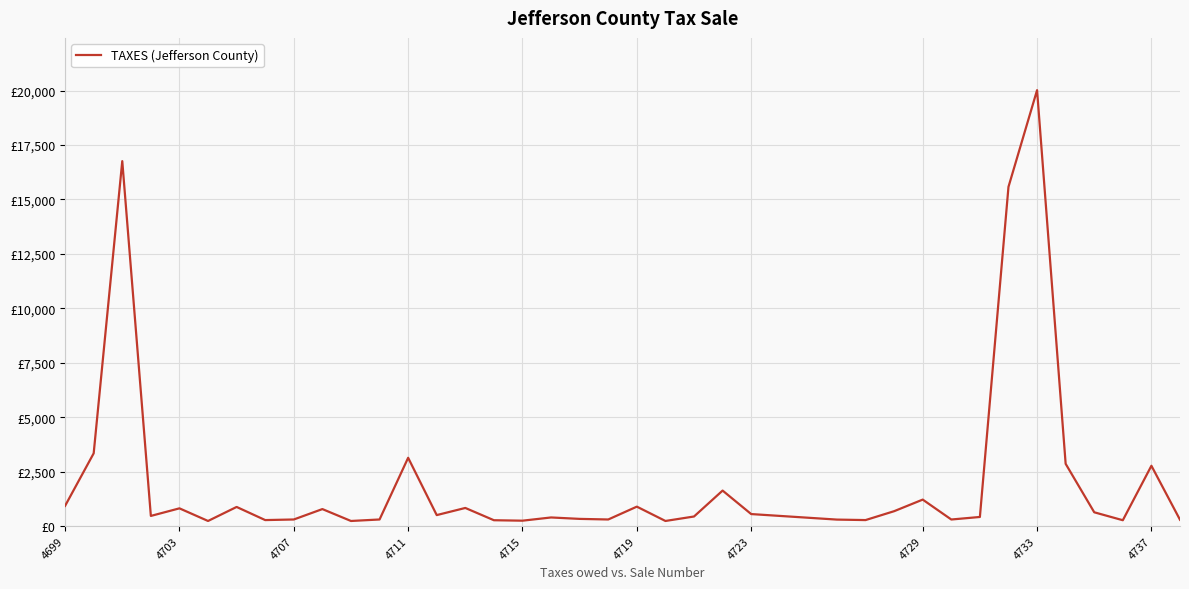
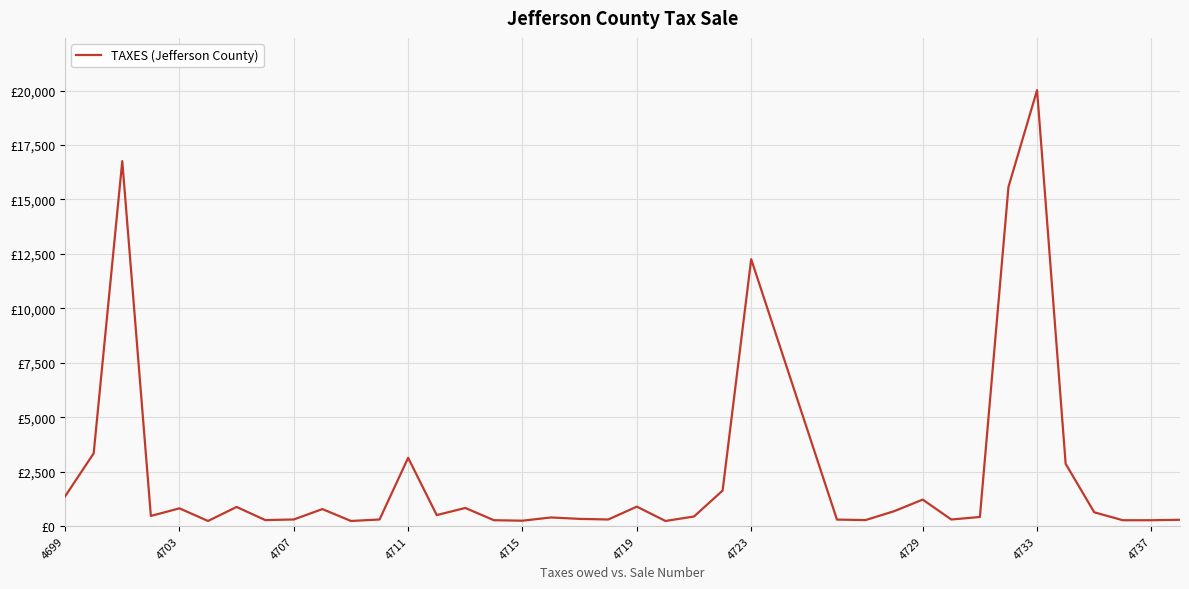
  {
-   "4699": "£900",
+   "4699": "£1,400",
    "4703": "£800",
    "4707": "£300",
    "4711": "£3,100",
    "4715": "£200",
    "4719": "£900",
-   "4723": "£500",
+   "4723": "£12,300",
    "4729": "£1,200",
    "4733": "£20,000",
-   "4737": "£2,800"
+   "4737": "£300"
  }
